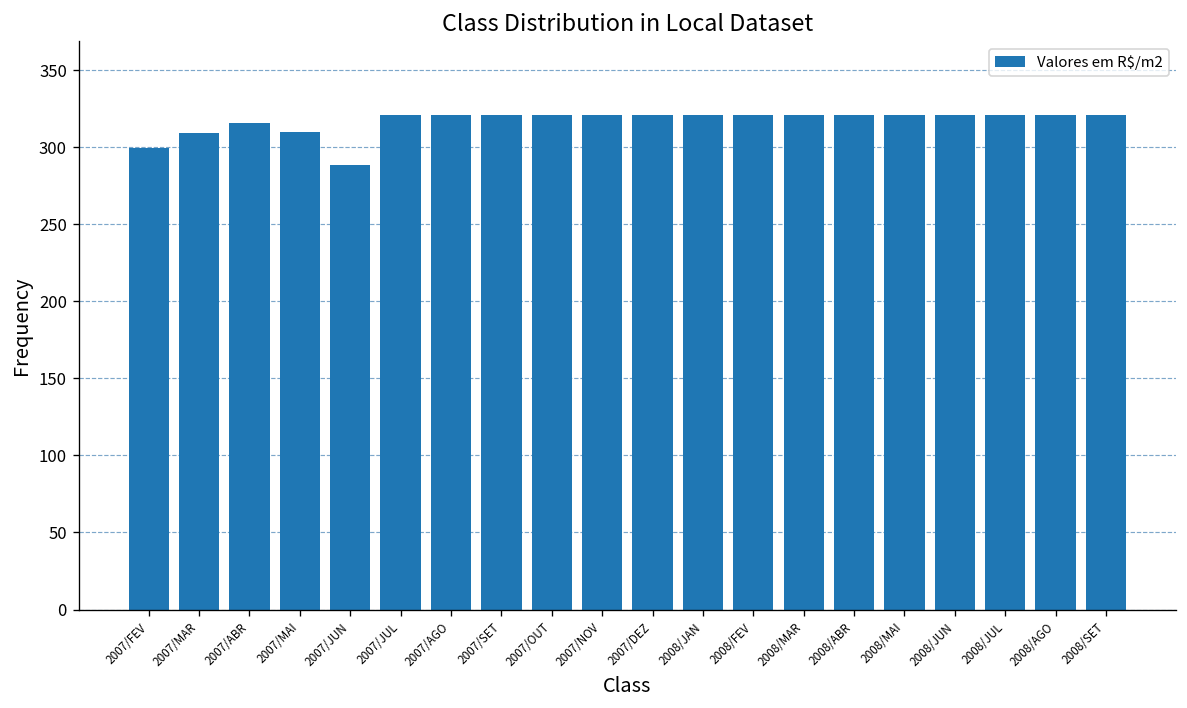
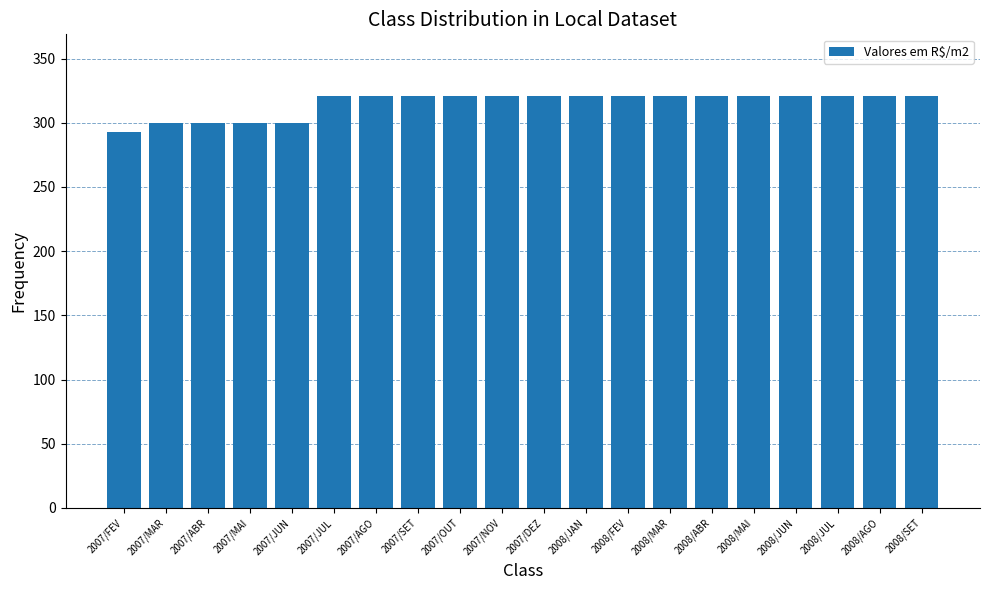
  {
-   "2007/FEV": 300,
-   "2007/MAR": 310,
-   "2007/ABR": 316,
-   "2007/MAI": 310,
-   "2007/JUN": 289,
+   "2007/FEV": 293,
+   "2007/MAR": 300,
+   "2007/ABR": 300,
+   "2007/MAI": 300,
+   "2007/JUN": 300,
    "2007/JUL": 321,
    "2007/AGO": 321,
    "2007/SET": 321,
    "2007/OUT": 321,
    "2007/NOV": 321,
    "2007/DEZ": 321,
    "2008/JAN": 321,
    "2008/FEV": 321,
    "2008/MAR": 321,
    "2008/ABR": 321,
    "2008/MAI": 321,
    "2008/JUN": 321,
    "2008/JUL": 321,
    "2008/AGO": 321,
    "2008/SET": 321
  }
